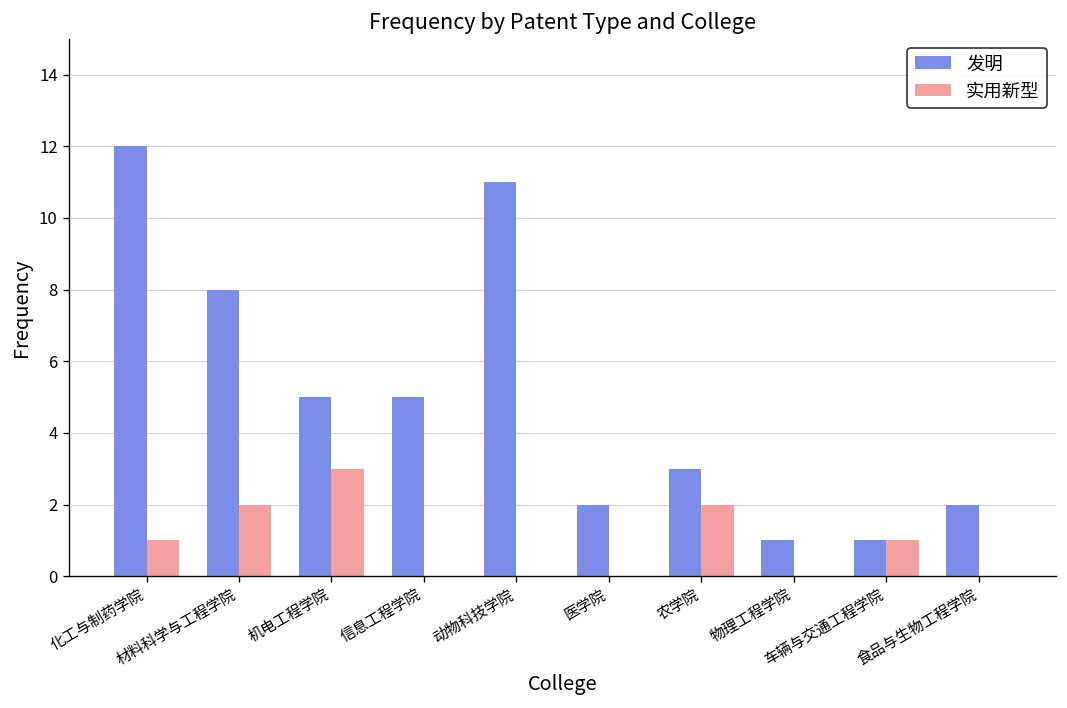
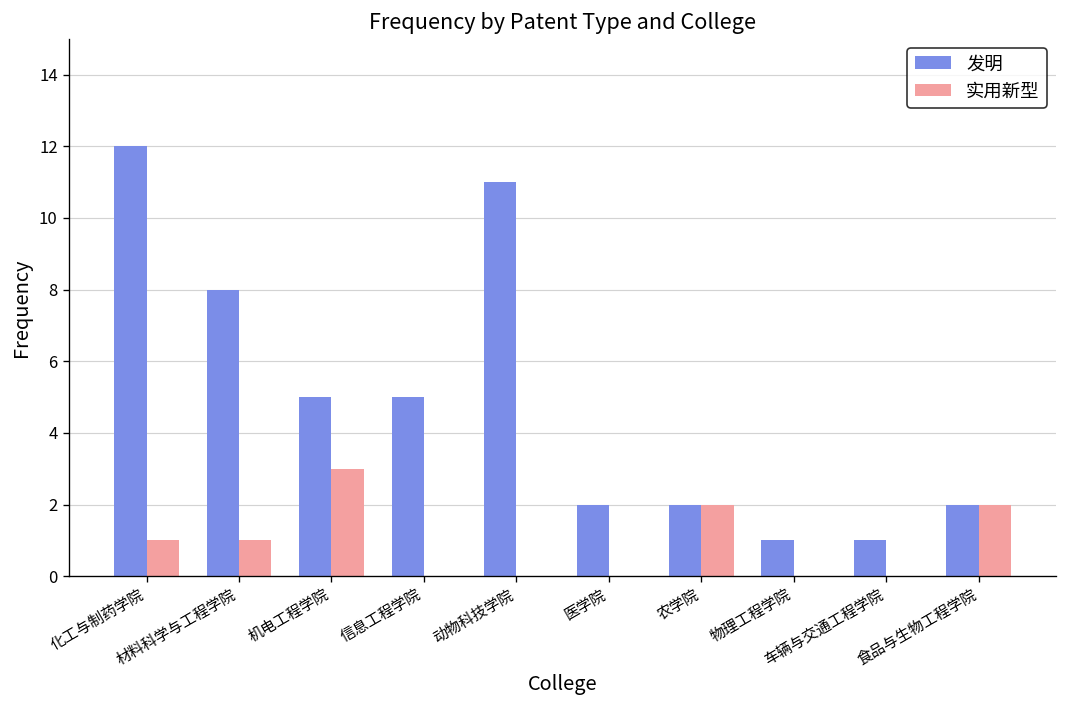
  {
    "发明": {
      "化工与制药学院": 12,
      "材料科学与工程学院": 8,
      "机电工程学院": 5,
      "信息工程学院": 5,
      "动物科技学院": 11,
      "医学院": 2,
-     "农学院": 3,
+     "农学院": 2,
      "物理工程学院": 1,
      "车辆与交通工程学院": 1,
      "食品与生物工程学院": 2
    },
    "实用新型": {
      "化工与制药学院": 1,
-     "材料科学与工程学院": 2,
+     "材料科学与工程学院": 1,
      "机电工程学院": 3,
      "信息工程学院": 0,
      "动物科技学院": 0,
      "医学院": 0,
      "农学院": 2,
      "物理工程学院": 0,
-     "车辆与交通工程学院": 1,
-     "食品与生物工程学院": 0
+     "车辆与交通工程学院": 0,
+     "食品与生物工程学院": 2
    }
  }
